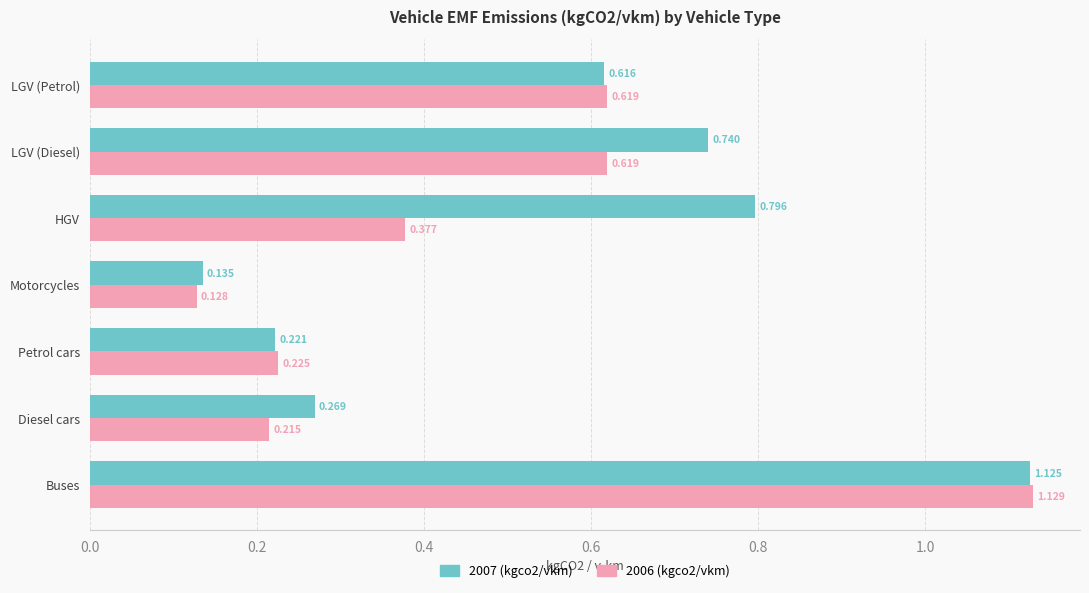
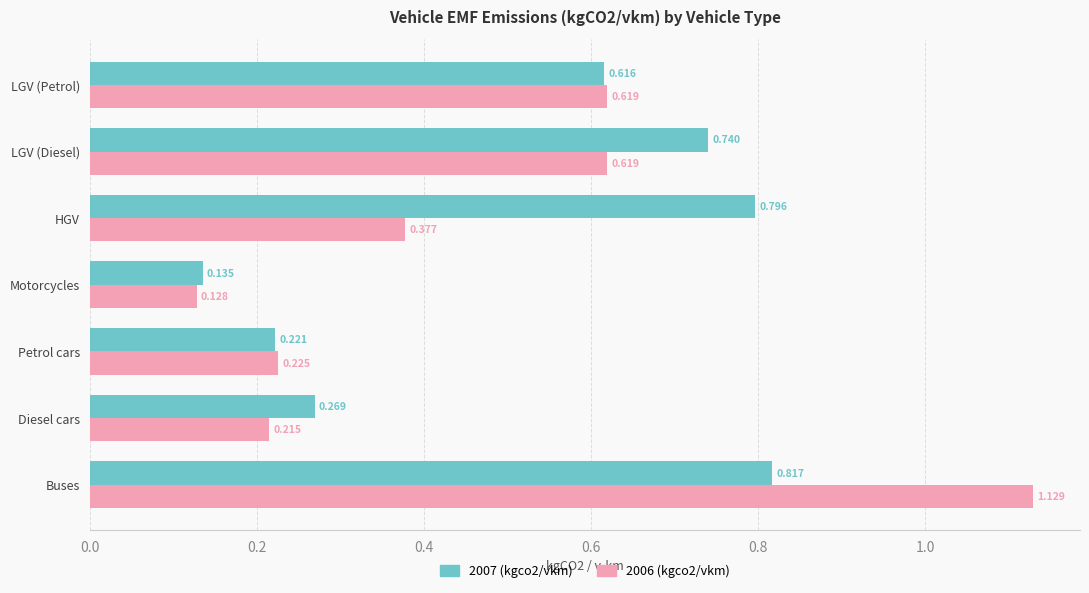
  {
    "2007 (kgco2/vkm)": {
      "LGV (Petrol)": 0.616,
      "LGV (Diesel)": 0.740,
      "HGV": 0.796,
      "Motorcycles": 0.135,
      "Petrol cars": 0.221,
      "Diesel cars": 0.269,
-     "Buses": 1.125
+     "Buses": 0.817
    },
    "2006 (kgco2/vkm)": {
      "LGV (Petrol)": 0.619,
      "LGV (Diesel)": 0.619,
      "HGV": 0.377,
      "Motorcycles": 0.128,
      "Petrol cars": 0.225,
      "Diesel cars": 0.215,
      "Buses": 1.129
    }
  }
